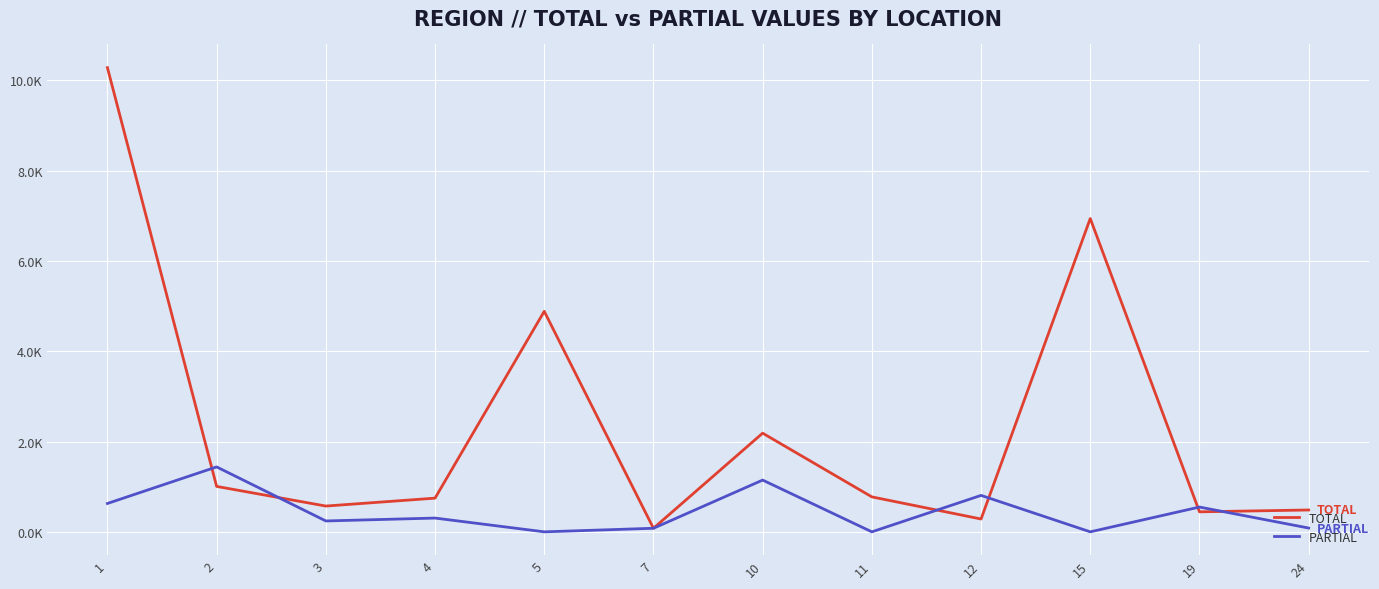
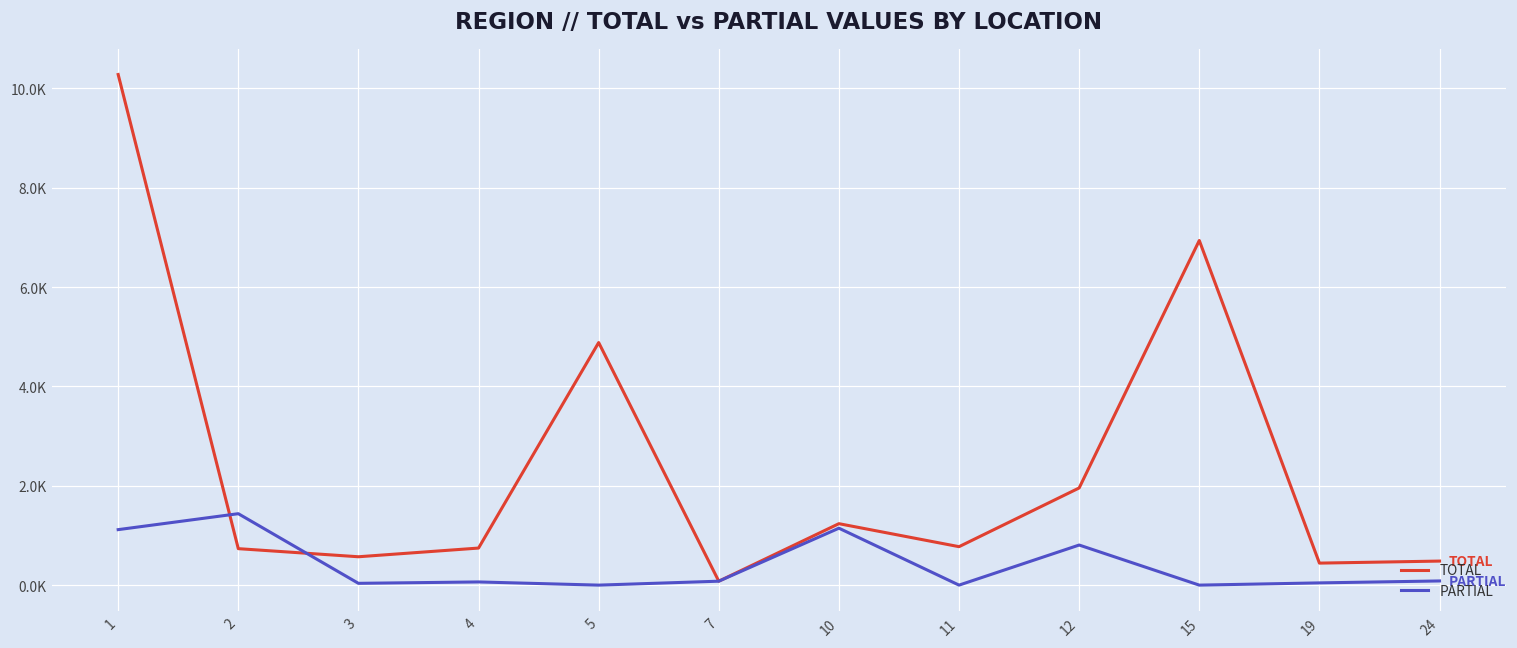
  {
    "TOTAL": {
      "1": 10300,
-     "2": 1000,
+     "2": 700,
      "3": 600,
      "4": 700,
      "5": 4900,
-     "10": 2200,
+     "10": 1200,
      "11": 800,
-     "12": 300,
+     "12": 2000,
      "15": 6900,
      "19": 400,
      "24": 500
    },
    "PARTIAL": {
-     "1": 600,
+     "1": 1100,
      "2": 1400,
-     "3": 200,
-     "4": 300,
+     "3": 0,
+     "4": 100,
      "5": 0,
      "10": 1100,
      "11": 0,
      "12": 800,
      "15": 0,
-     "19": 500,
+     "19": 0,
      "24": 100
    }
  }
